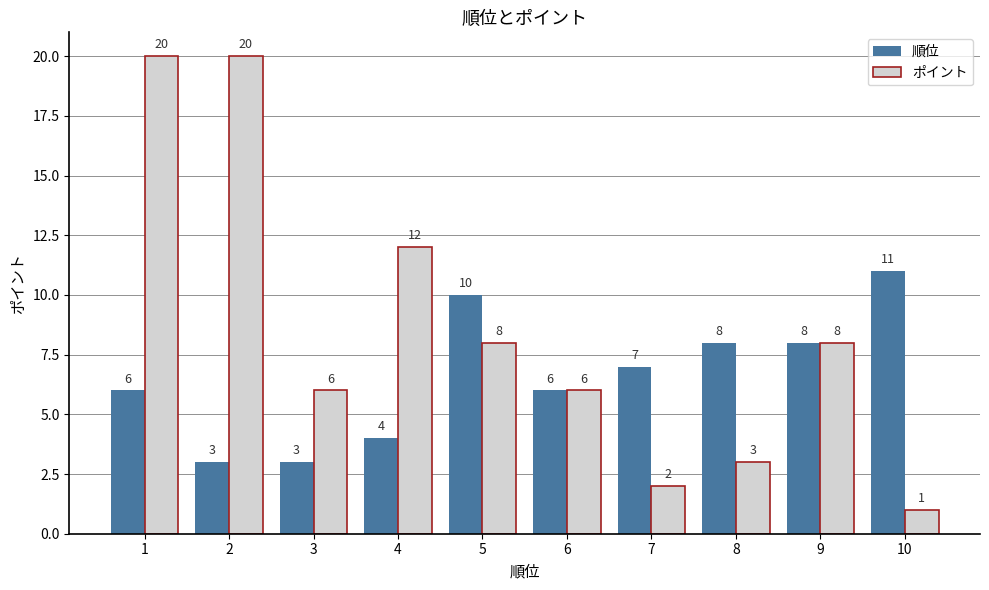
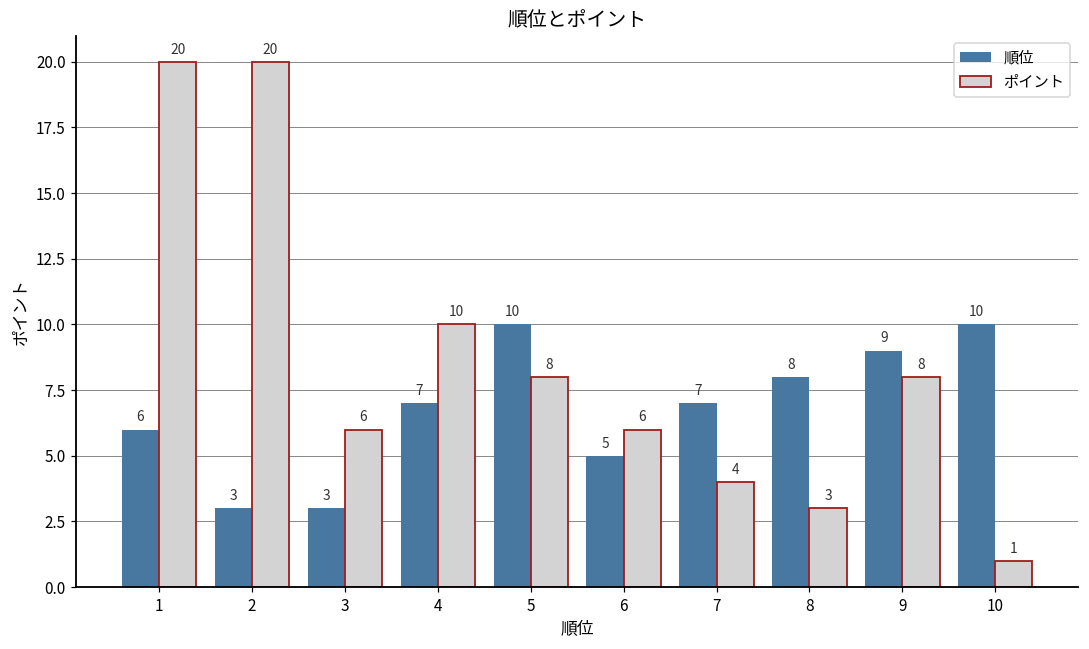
  {
    "順位": {
      "1": 6,
      "2": 3,
      "3": 3,
-     "4": 4,
+     "4": 7,
      "5": 10,
-     "6": 6,
+     "6": 5,
      "7": 7,
      "8": 8,
-     "9": 8,
-     "10": 11
+     "9": 9,
+     "10": 10
    },
    "ポイント": {
      "1": 20,
      "2": 20,
      "3": 6,
-     "4": 12,
+     "4": 10,
      "5": 8,
      "6": 6,
-     "7": 2,
+     "7": 4,
      "8": 3,
      "9": 8,
      "10": 1
    }
  }
